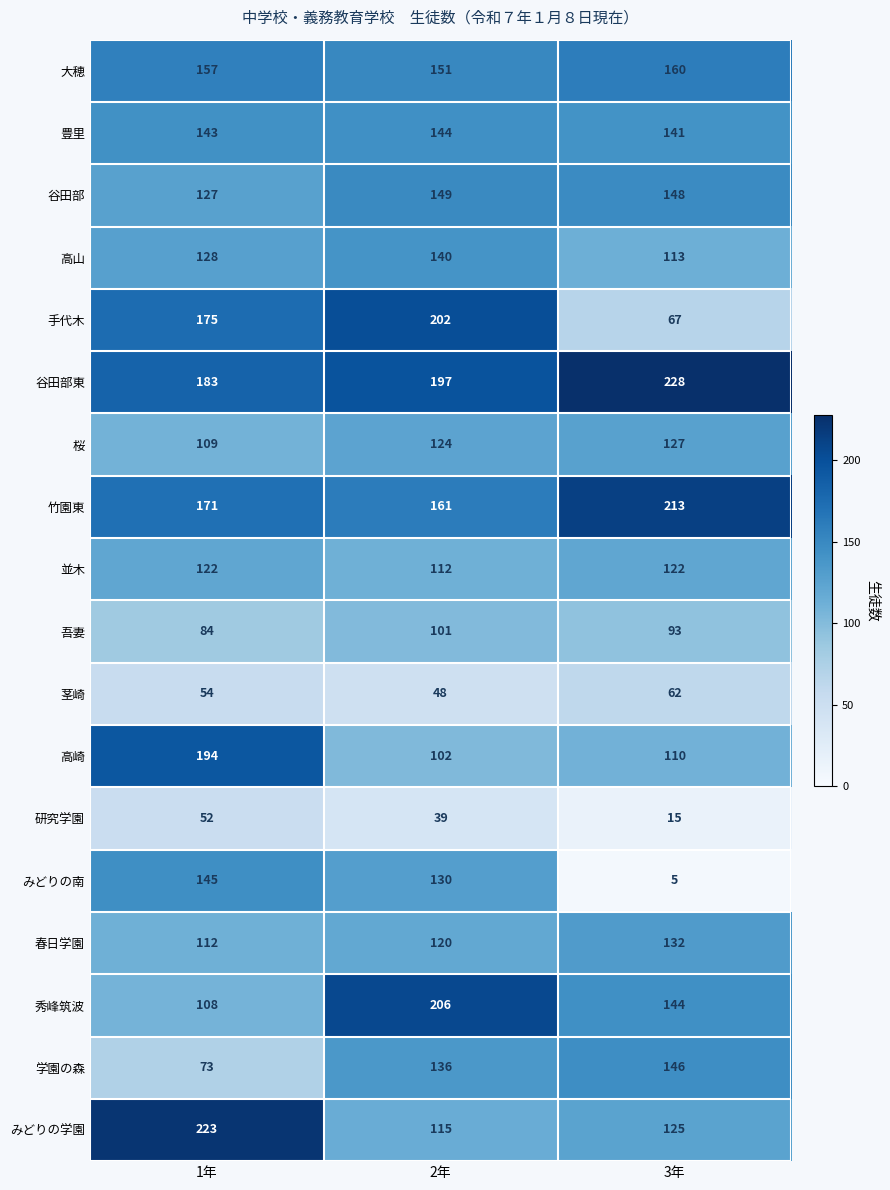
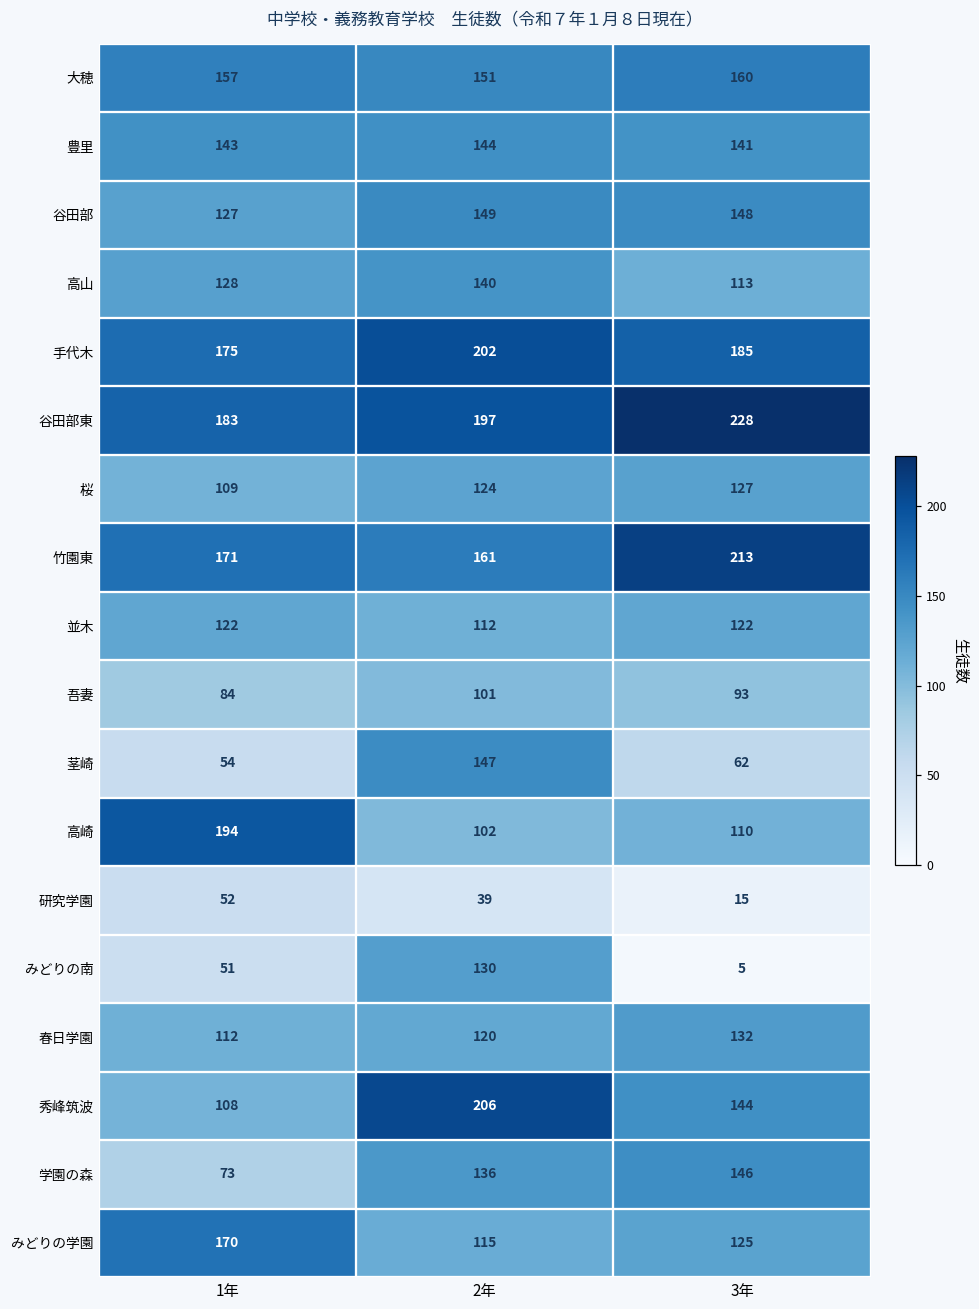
  {
    "大穂": {
      "1年": 157,
      "2年": 151,
      "3年": 160
    },
    "豊里": {
      "1年": 143,
      "2年": 144,
      "3年": 141
    },
    "谷田部": {
      "1年": 127,
      "2年": 149,
      "3年": 148
    },
    "高山": {
      "1年": 128,
      "2年": 140,
      "3年": 113
    },
    "手代木": {
      "1年": 175,
      "2年": 202,
-     "3年": 67
+     "3年": 185
    },
    "谷田部東": {
      "1年": 183,
      "2年": 197,
      "3年": 228
    },
    "桜": {
      "1年": 109,
      "2年": 124,
      "3年": 127
    },
    "竹園東": {
      "1年": 171,
      "2年": 161,
      "3年": 213
    },
    "並木": {
      "1年": 122,
      "2年": 112,
      "3年": 122
    },
    "吾妻": {
      "1年": 84,
      "2年": 101,
      "3年": 93
    },
    "茎崎": {
      "1年": 54,
-     "2年": 48,
+     "2年": 147,
      "3年": 62
    },
    "高崎": {
      "1年": 194,
      "2年": 102,
      "3年": 110
    },
    "研究学園": {
      "1年": 52,
      "2年": 39,
      "3年": 15
    },
    "みどりの南": {
-     "1年": 145,
+     "1年": 51,
      "2年": 130,
      "3年": 5
    },
    "春日学園": {
      "1年": 112,
      "2年": 120,
      "3年": 132
    },
    "秀峰筑波": {
      "1年": 108,
      "2年": 206,
      "3年": 144
    },
    "学園の森": {
      "1年": 73,
      "2年": 136,
      "3年": 146
    },
    "みどりの学園": {
-     "1年": 223,
+     "1年": 170,
      "2年": 115,
      "3年": 125
    }
  }
